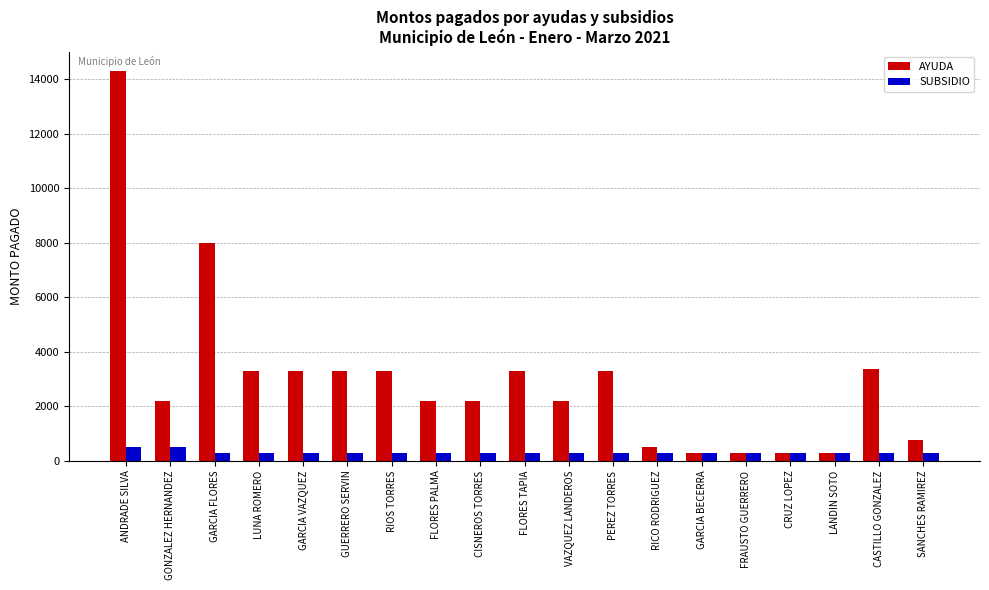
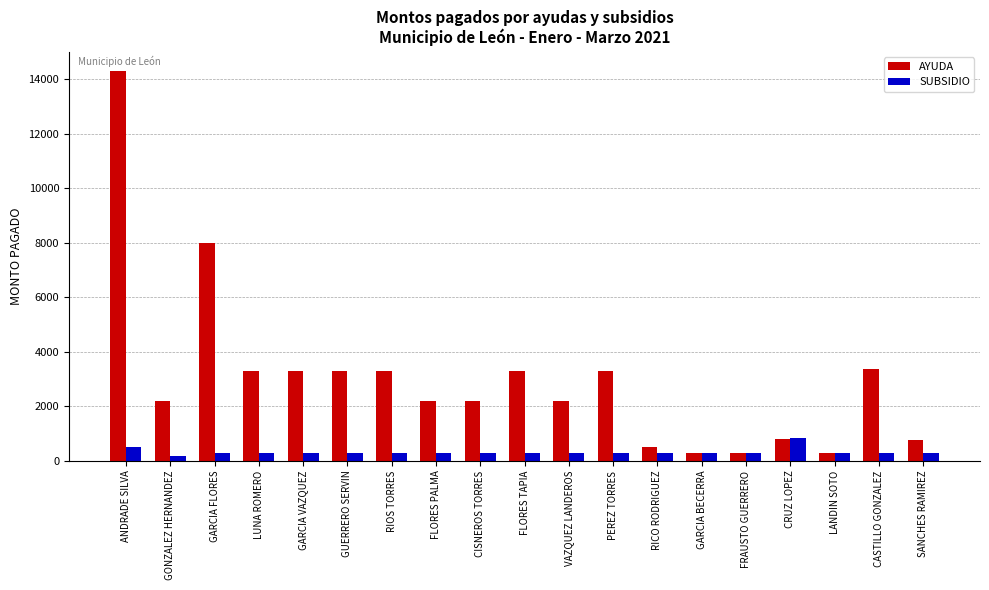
  {
    "AYUDA": {
      "ANDRADE SILVA": 14300,
      "GONZALEZ HERNANDEZ": 2200,
      "GARCIA FLORES": 8000,
      "LUNA ROMERO": 3300,
      "GARCIA VAZQUEZ": 3300,
      "GUERRERO SERVIN": 3300,
      "RIOS TORRES": 3300,
      "FLORES PALMA": 2200,
      "CISNEROS TORRES": 2200,
      "FLORES TAPIA": 3300,
      "VAZQUEZ LANDEROS": 2200,
      "PEREZ TORRES": 3300,
      "RICO RODRIGUEZ": 500,
      "GARCIA BECERRA": 300,
      "FRAUSTO GUERRERO": 300,
-     "CRUZ LOPEZ": 300,
+     "CRUZ LOPEZ": 800,
      "LANDIN SOTO": 300,
      "CASTILLO GONZALEZ": 3400,
      "SANCHES RAMIREZ": 800
    },
    "SUBSIDIO": {
      "ANDRADE SILVA": 500,
-     "GONZALEZ HERNANDEZ": 500,
+     "GONZALEZ HERNANDEZ": 200,
      "GARCIA FLORES": 300,
      "LUNA ROMERO": 300,
      "GARCIA VAZQUEZ": 300,
      "GUERRERO SERVIN": 300,
      "RIOS TORRES": 300,
      "FLORES PALMA": 300,
      "CISNEROS TORRES": 300,
      "FLORES TAPIA": 300,
      "VAZQUEZ LANDEROS": 300,
      "PEREZ TORRES": 300,
      "RICO RODRIGUEZ": 300,
      "GARCIA BECERRA": 300,
      "FRAUSTO GUERRERO": 300,
-     "CRUZ LOPEZ": 300,
+     "CRUZ LOPEZ": 800,
      "LANDIN SOTO": 300,
      "CASTILLO GONZALEZ": 300,
      "SANCHES RAMIREZ": 300
    }
  }
